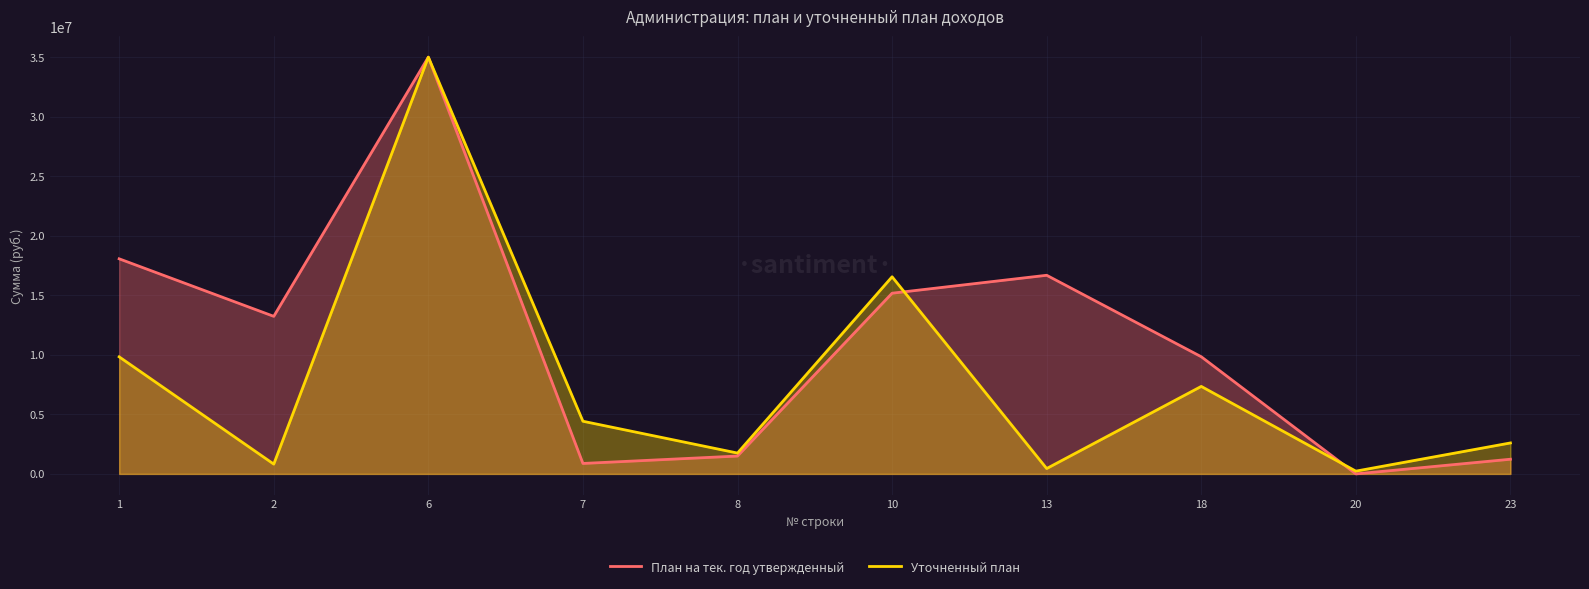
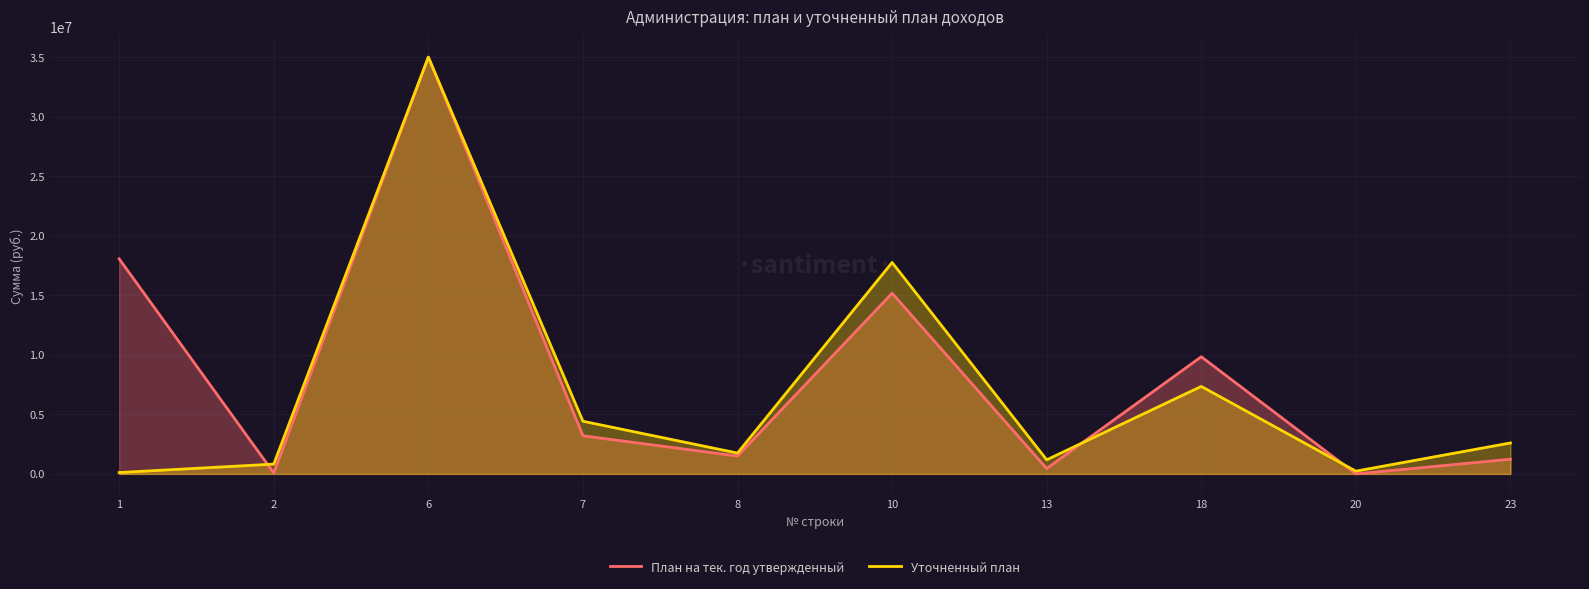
  {
    "План на тек. год утвержденный": {
      "1": 18100000,
-     "2": 13200000,
-     "7": 900000,
+     "2": 100000,
+     "7": 3200000,
      "8": 1500000,
      "10": 15200000,
-     "13": 16700000,
+     "13": 500000,
      "18": 9800000,
      "20": 0,
      "23": 1200000
    },
    "Уточненный план": {
-     "1": 9800000,
+     "1": 100000,
      "2": 800000,
      "7": 4400000,
      "8": 1800000,
-     "10": 16600000,
-     "13": 500000,
+     "10": 17800000,
+     "13": 1200000,
      "18": 7300000,
      "20": 200000,
      "23": 2600000
    }
  }
